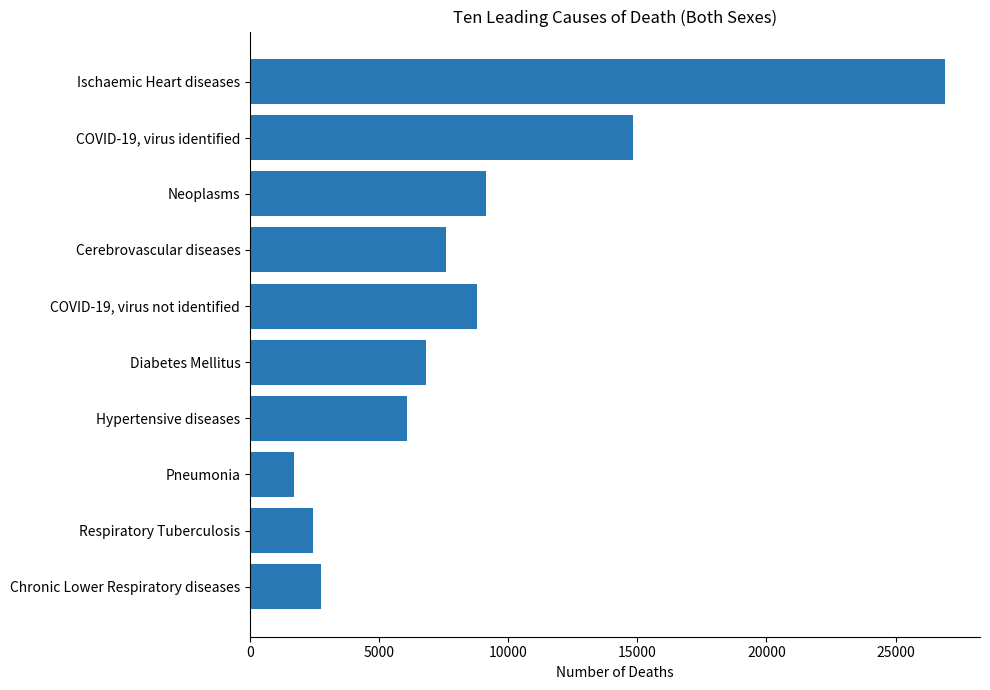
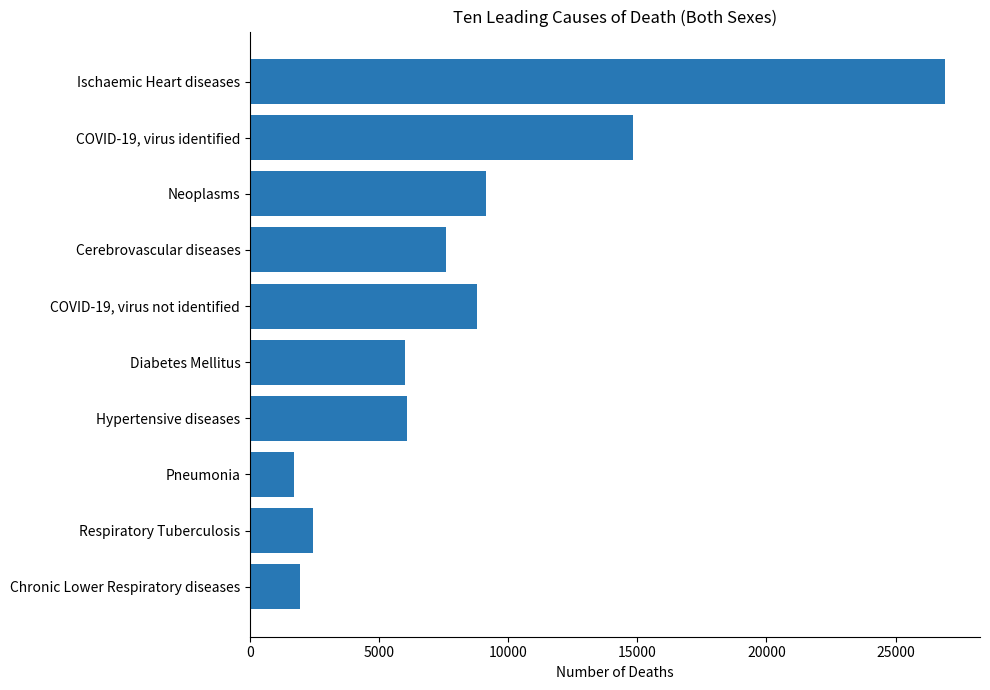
  {
    "Ischaemic Heart diseases": 26900,
    "COVID-19, virus identified": 14800,
    "Neoplasms": 9100,
    "Cerebrovascular diseases": 7600,
    "COVID-19, virus not identified": 8800,
-   "Diabetes Mellitus": 6800,
+   "Diabetes Mellitus": 6000,
    "Hypertensive diseases": 6100,
    "Pneumonia": 1700,
    "Respiratory Tuberculosis": 2400,
-   "Chronic Lower Respiratory diseases": 2800
+   "Chronic Lower Respiratory diseases": 1900
  }
